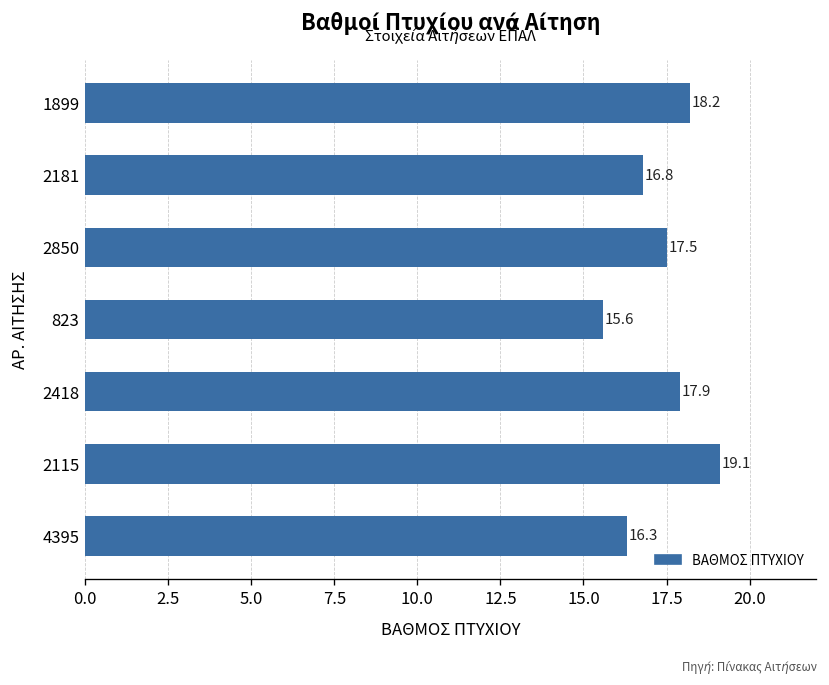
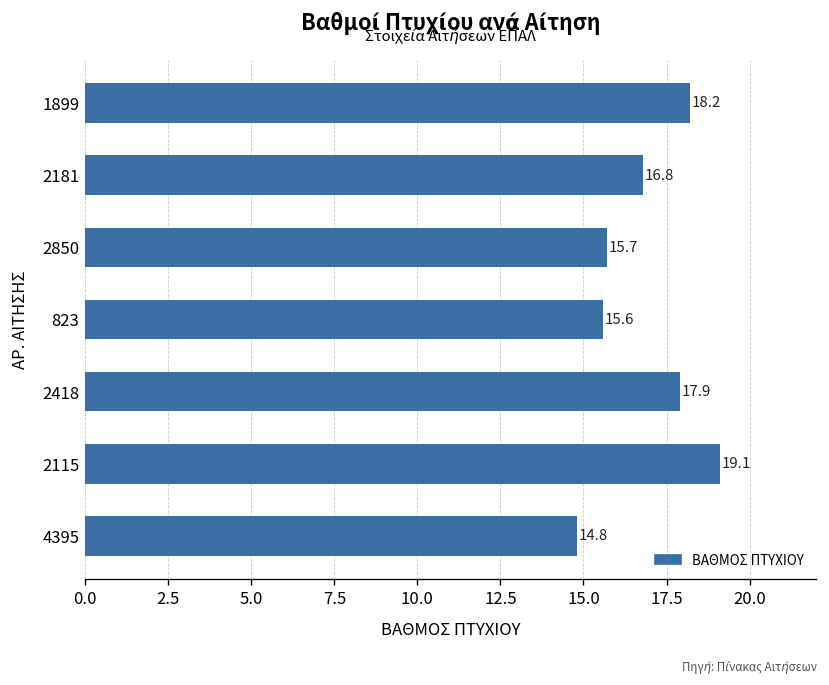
  {
    "1899": 18.2,
    "2181": 16.8,
-   "2850": 17.5,
+   "2850": 15.7,
    "823": 15.6,
    "2418": 17.9,
    "2115": 19.1,
-   "4395": 16.3
+   "4395": 14.8
  }
